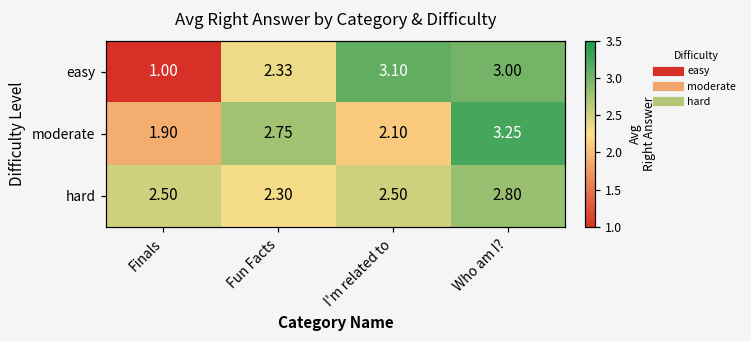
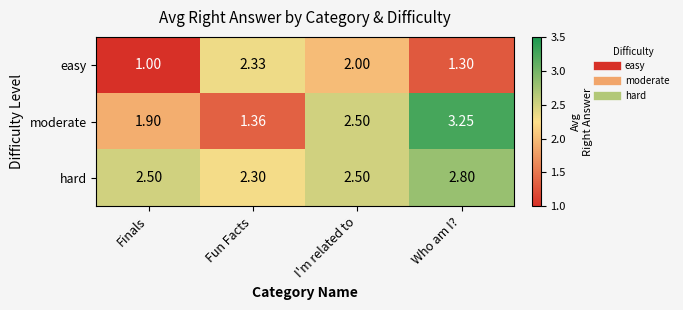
  {
    "easy": {
      "Finals": 1.00,
      "Fun Facts": 2.33,
-     "I'm related to": 3.10,
-     "Who am I?": 3.00
+     "I'm related to": 2.00,
+     "Who am I?": 1.30
    },
    "moderate": {
      "Finals": 1.90,
-     "Fun Facts": 2.75,
-     "I'm related to": 2.10,
+     "Fun Facts": 1.36,
+     "I'm related to": 2.50,
      "Who am I?": 3.25
    },
    "hard": {
      "Finals": 2.50,
      "Fun Facts": 2.30,
      "I'm related to": 2.50,
      "Who am I?": 2.80
    }
  }
